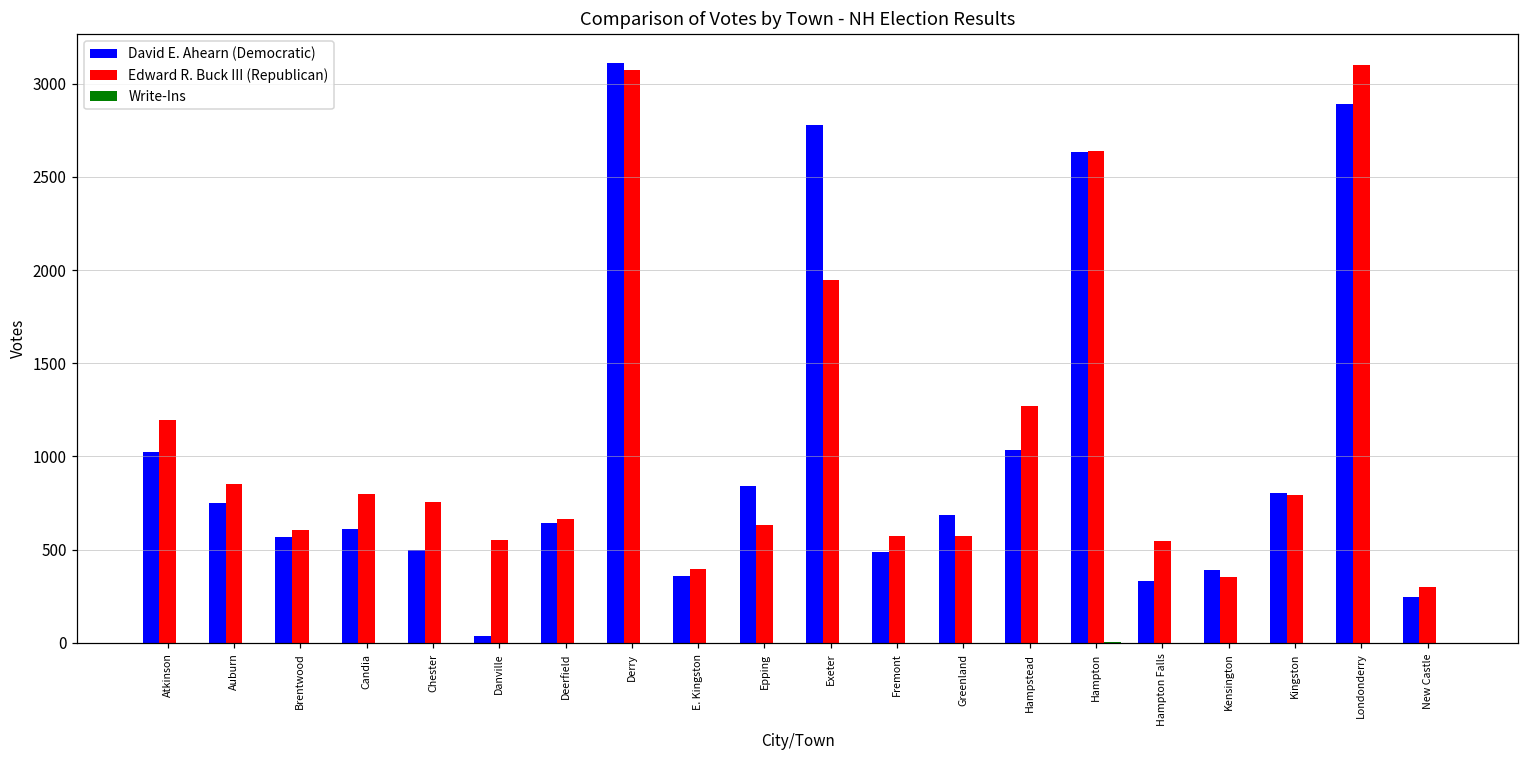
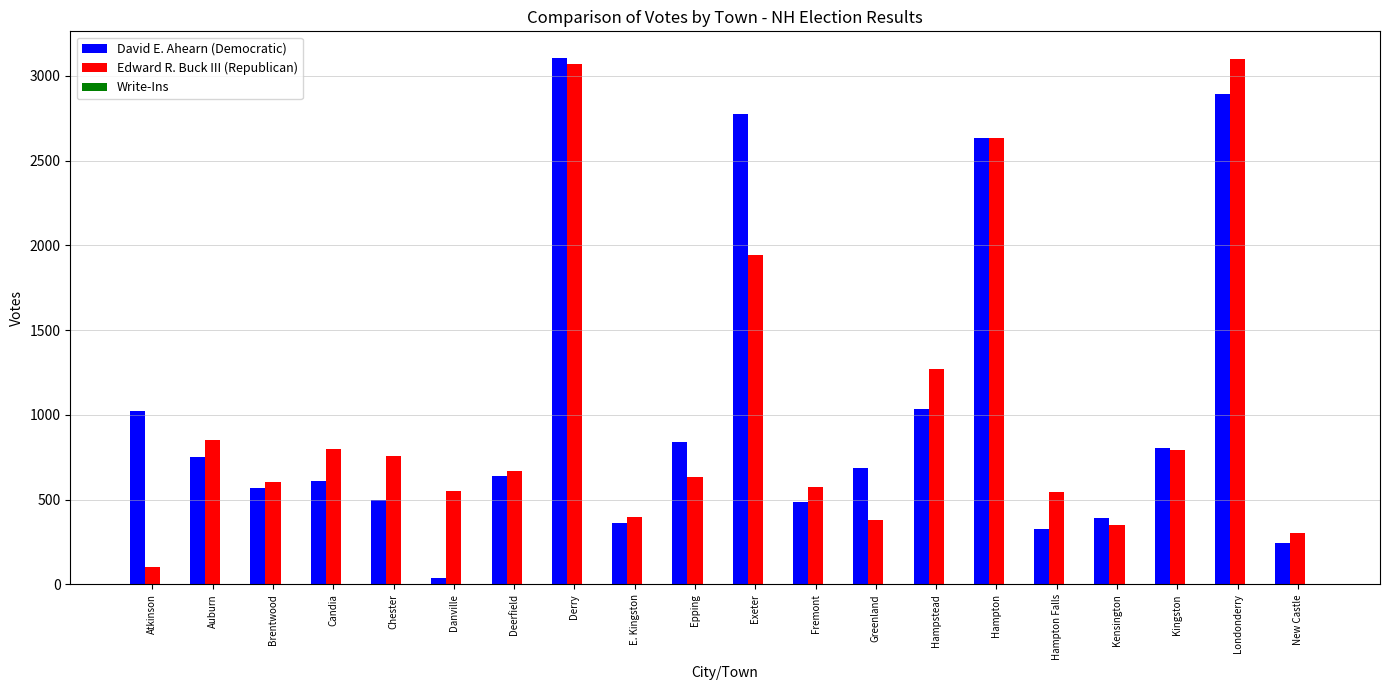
  {
    "David E. Ahearn (Democratic)": {
      "Atkinson": 1020,
      "Auburn": 750,
      "Brentwood": 570,
      "Candia": 610,
      "Chester": 500,
      "Danville": 40,
      "Deerfield": 640,
      "Derry": 3110,
      "E. Kingston": 360,
      "Epping": 840,
      "Exeter": 2780,
      "Fremont": 490,
      "Greenland": 690,
      "Hampstead": 1040,
      "Hampton": 2630,
      "Hampton Falls": 330,
      "Kensington": 390,
      "Kingston": 800,
      "Londonderry": 2890,
      "New Castle": 250
    },
    "Edward R. Buck III (Republican)": {
-     "Atkinson": 1190,
+     "Atkinson": 100,
      "Auburn": 850,
      "Brentwood": 600,
      "Candia": 800,
      "Chester": 760,
      "Danville": 550,
      "Deerfield": 670,
      "Derry": 3070,
      "E. Kingston": 400,
      "Epping": 640,
      "Exeter": 1950,
      "Fremont": 570,
-     "Greenland": 570,
+     "Greenland": 380,
      "Hampstead": 1270,
      "Hampton": 2640,
      "Hampton Falls": 550,
      "Kensington": 350,
      "Kingston": 800,
      "Londonderry": 3100,
      "New Castle": 300
    },
    "Write-Ins": {
      "Auburn": 0,
      "Brentwood": 0,
      "Candia": 0,
      "Chester": 0,
      "Danville": 0,
      "Deerfield": 0,
      "Derry": 0,
      "E. Kingston": 0,
      "Epping": 0,
      "Fremont": 0,
      "Greenland": 0,
      "Hampstead": 0,
      "Hampton Falls": 0,
      "New Castle": 0
    }
  }
